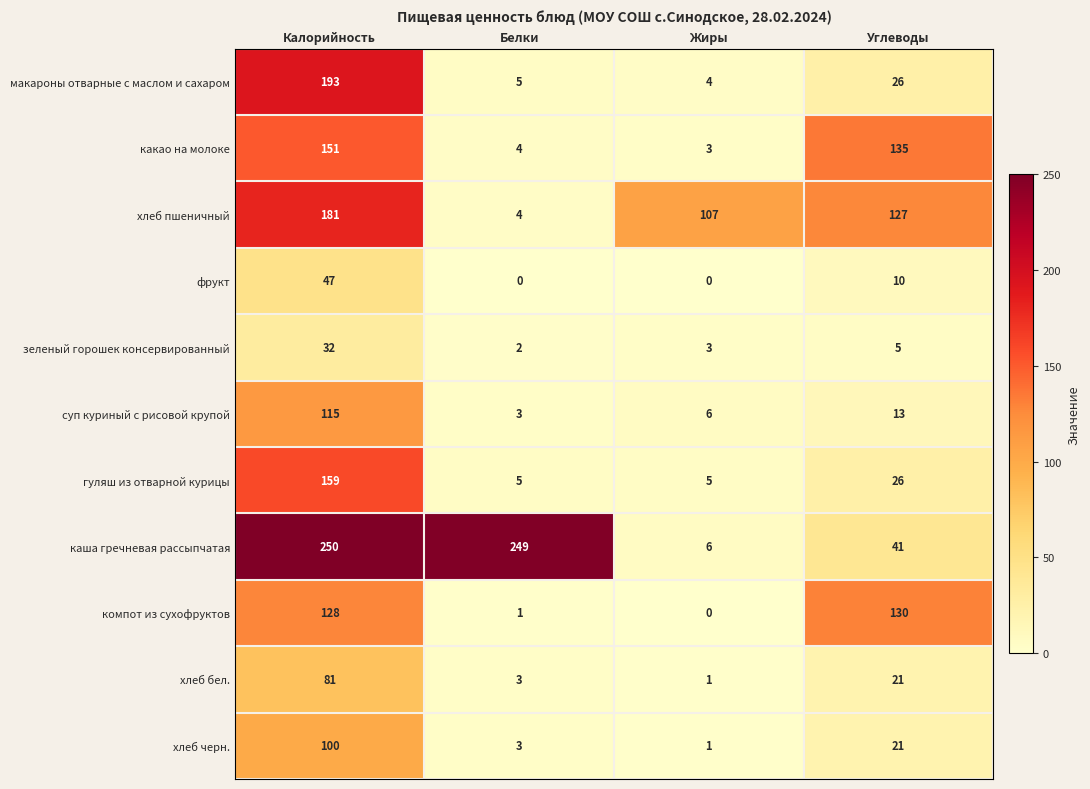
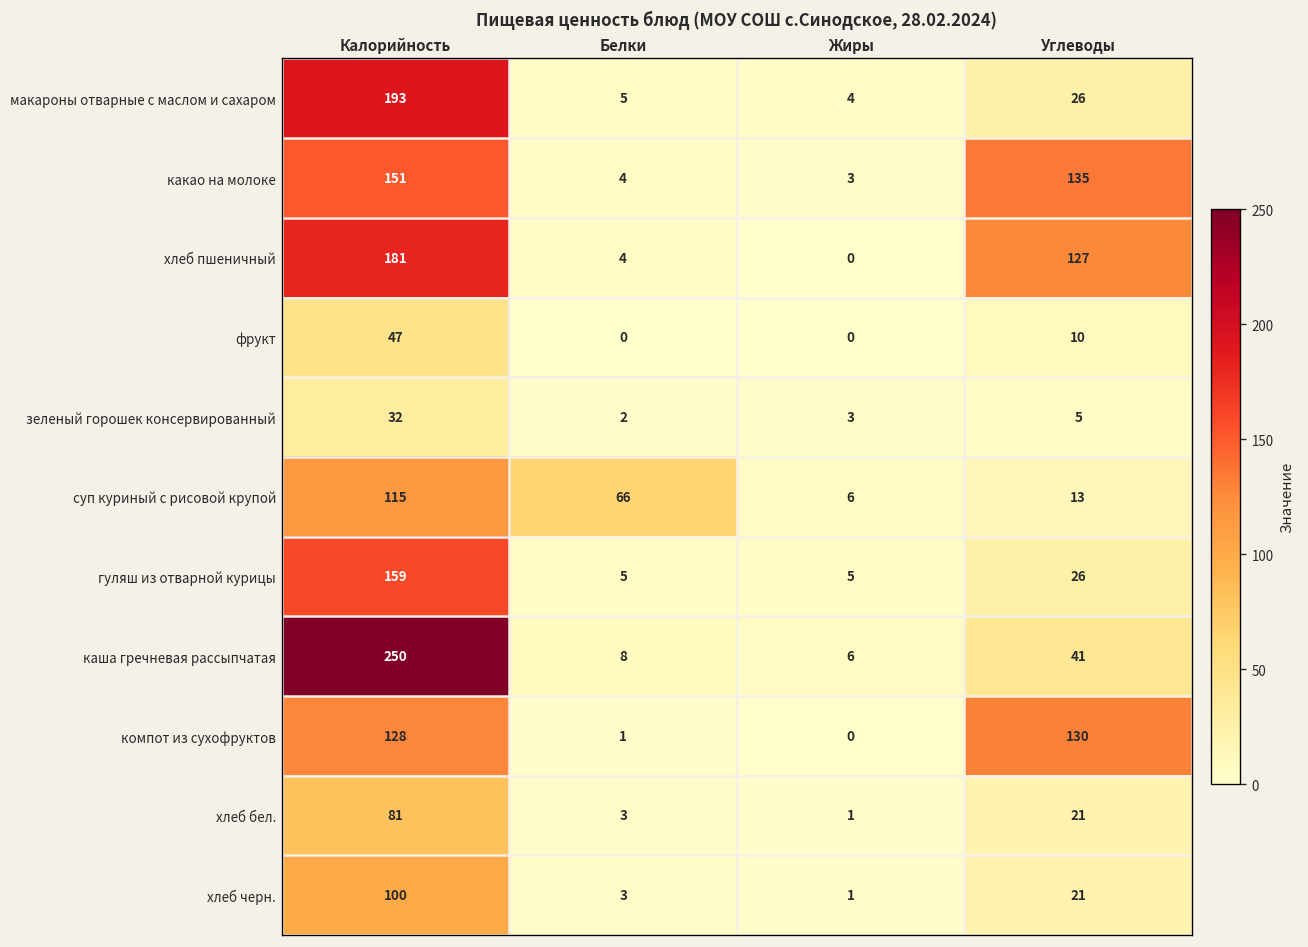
  {
    "макароны отварные с маслом и сахаром": {
      "Калорийность": 193,
      "Белки": 5,
      "Жиры": 4,
      "Углеводы": 26
    },
    "какао на молоке": {
      "Калорийность": 151,
      "Белки": 4,
      "Жиры": 3,
      "Углеводы": 135
    },
    "хлеб пшеничный": {
      "Калорийность": 181,
      "Белки": 4,
-     "Жиры": 107,
+     "Жиры": 0,
      "Углеводы": 127
    },
    "фрукт": {
      "Калорийность": 47,
      "Белки": 0,
      "Жиры": 0,
      "Углеводы": 10
    },
    "зеленый горошек консервированный": {
      "Калорийность": 32,
      "Белки": 2,
      "Жиры": 3,
      "Углеводы": 5
    },
    "суп куриный с рисовой крупой": {
      "Калорийность": 115,
-     "Белки": 3,
+     "Белки": 66,
      "Жиры": 6,
      "Углеводы": 13
    },
    "гуляш из отварной курицы": {
      "Калорийность": 159,
      "Белки": 5,
      "Жиры": 5,
      "Углеводы": 26
    },
    "каша гречневая рассыпчатая": {
      "Калорийность": 250,
-     "Белки": 249,
+     "Белки": 8,
      "Жиры": 6,
      "Углеводы": 41
    },
    "компот из сухофруктов": {
      "Калорийность": 128,
      "Белки": 1,
      "Жиры": 0,
      "Углеводы": 130
    },
    "хлеб бел.": {
      "Калорийность": 81,
      "Белки": 3,
      "Жиры": 1,
      "Углеводы": 21
    },
    "хлеб черн.": {
      "Калорийность": 100,
      "Белки": 3,
      "Жиры": 1,
      "Углеводы": 21
    }
  }
